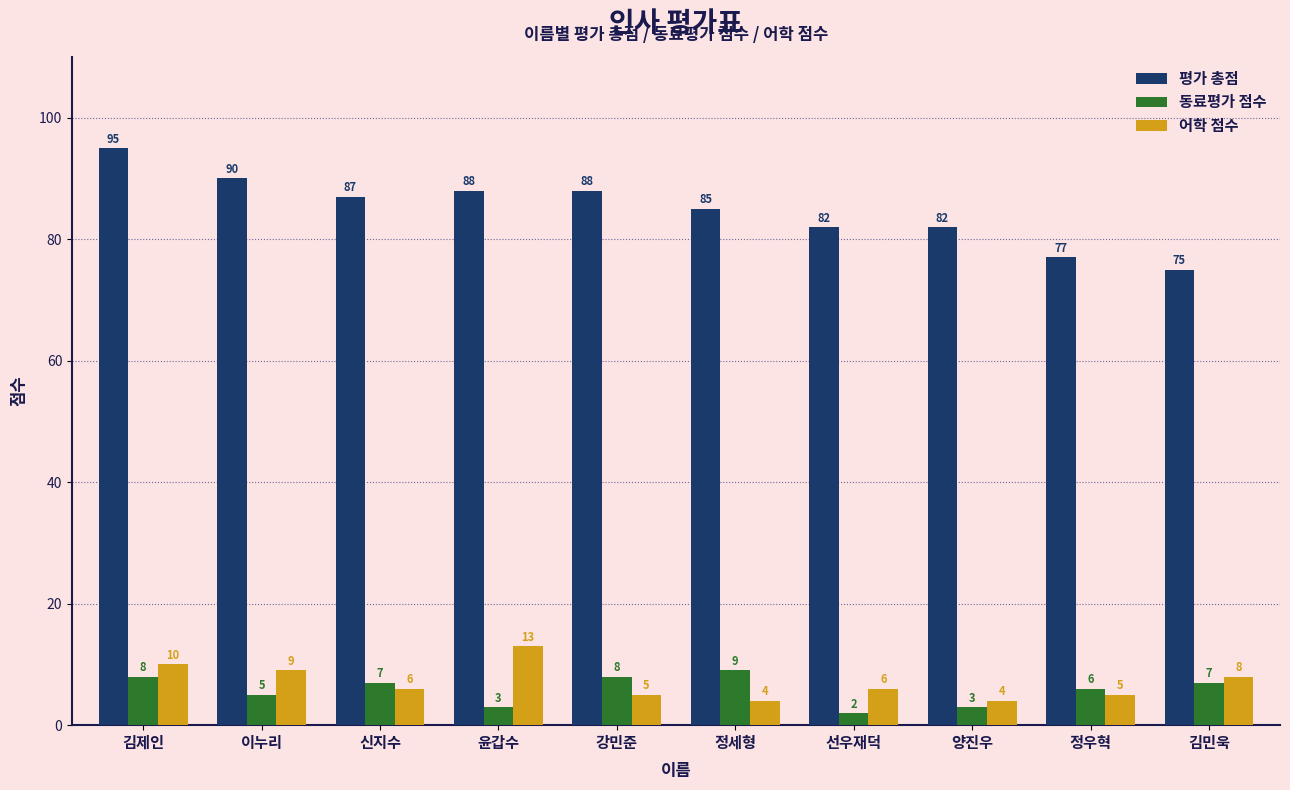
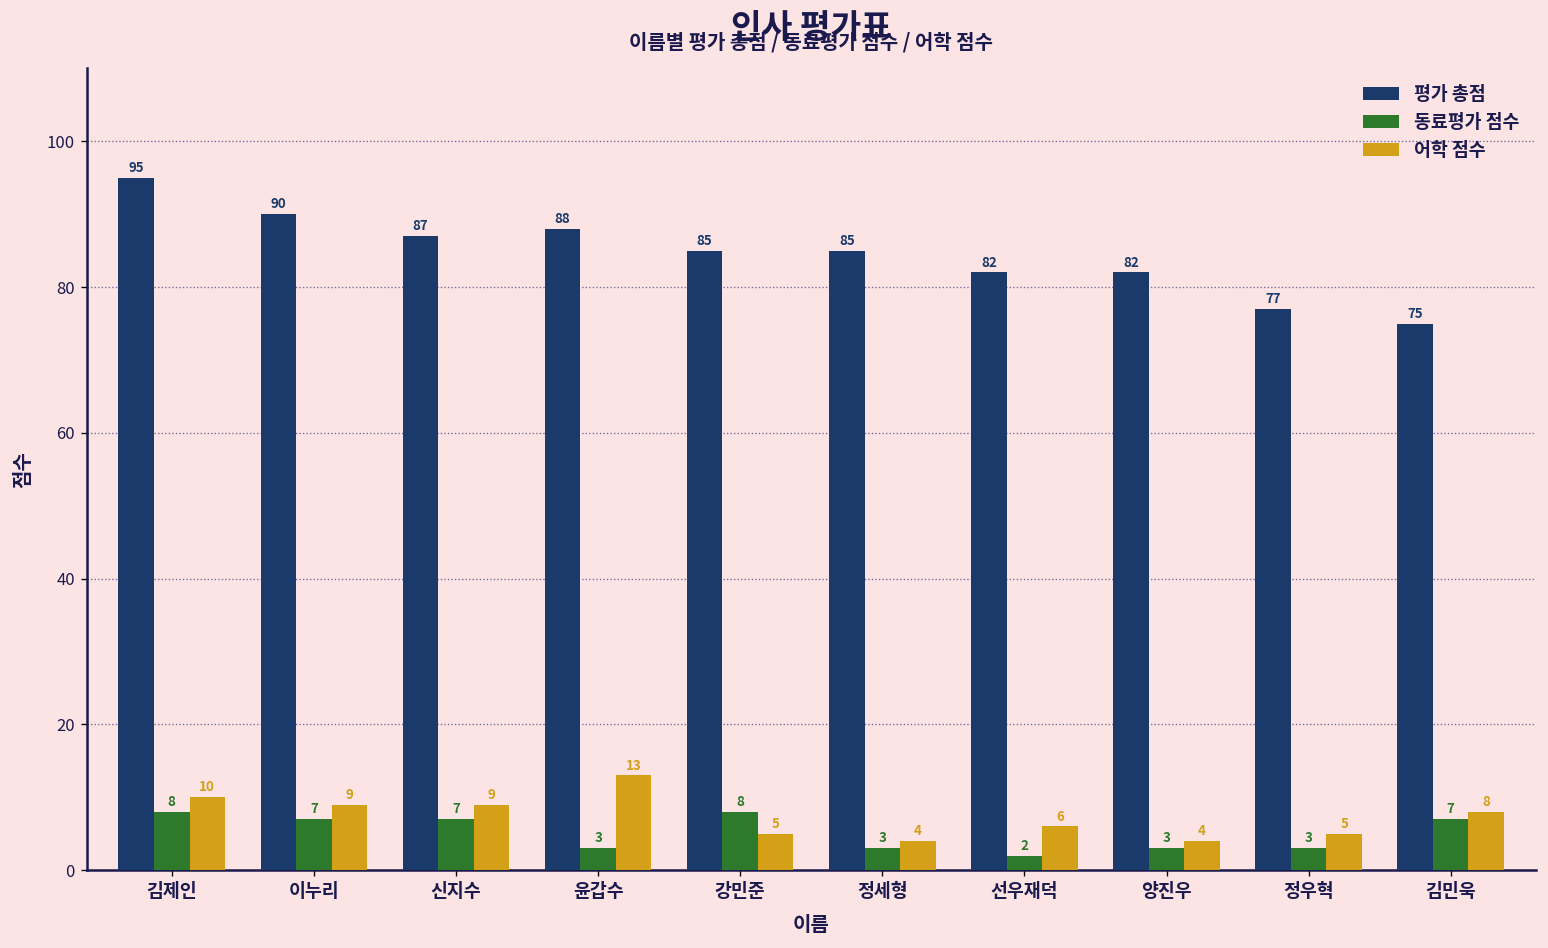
  {
    "평가 총점": {
      "김제인": 95,
      "이누리": 90,
      "신지수": 87,
      "윤갑수": 88,
-     "강민준": 88,
+     "강민준": 85,
      "정세형": 85,
      "선우재덕": 82,
      "양진우": 82,
      "정우혁": 77,
      "김민욱": 75
    },
    "동료평가 점수": {
      "김제인": 8,
-     "이누리": 5,
+     "이누리": 7,
      "신지수": 7,
      "윤갑수": 3,
      "강민준": 8,
-     "정세형": 9,
+     "정세형": 3,
      "선우재덕": 2,
      "양진우": 3,
-     "정우혁": 6,
+     "정우혁": 3,
      "김민욱": 7
    },
    "어학 점수": {
      "김제인": 10,
      "이누리": 9,
-     "신지수": 6,
+     "신지수": 9,
      "윤갑수": 13,
      "강민준": 5,
      "정세형": 4,
      "선우재덕": 6,
      "양진우": 4,
      "정우혁": 5,
      "김민욱": 8
    }
  }
